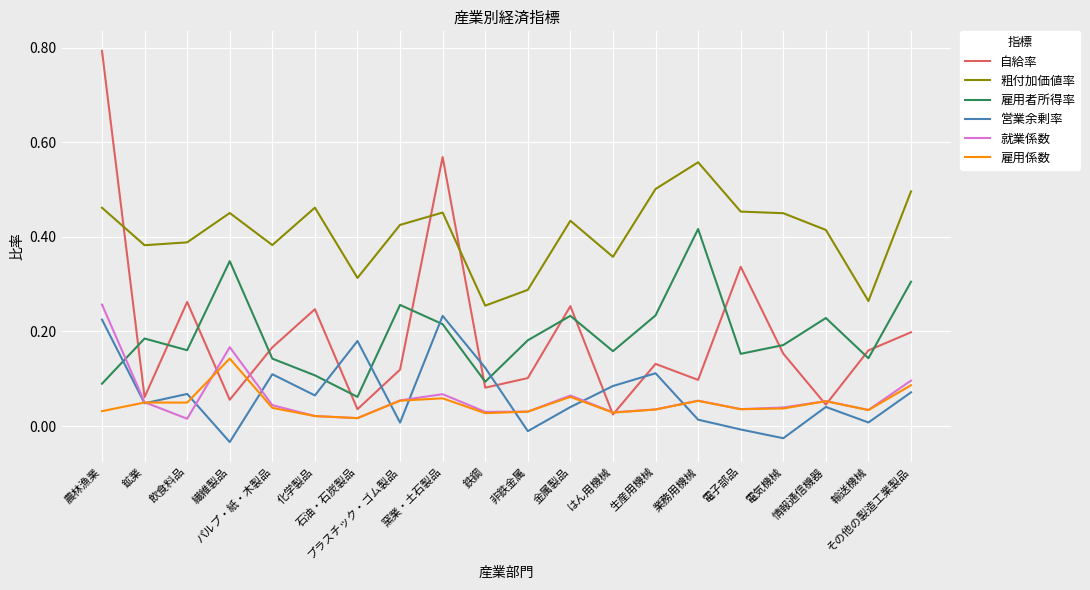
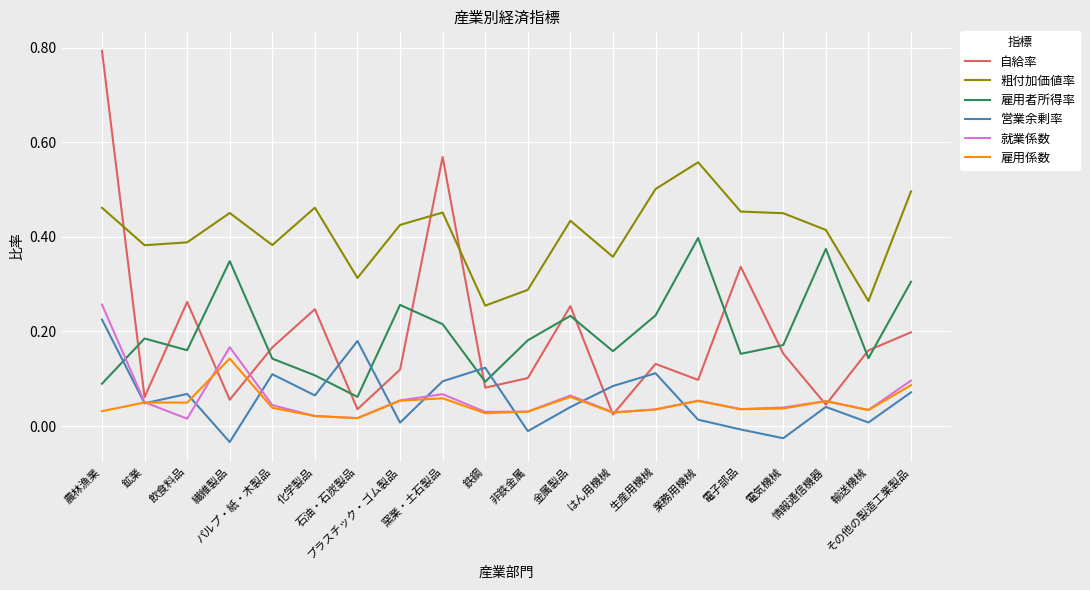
  {
    "自給率": {
      "農林漁業": 0.79,
      "鉱業": 0.06,
      "飲食料品": 0.26,
      "繊維製品": 0.06,
      "パルプ・紙・木製品": 0.17,
      "化学製品": 0.25,
      "石油・石炭製品": 0.04,
      "プラスチック・ゴム製品": 0.12,
      "窯業・土石製品": 0.57,
      "鉄鋼": 0.08,
      "非鉄金属": 0.10,
      "金属製品": 0.25,
      "生産用機械": 0.13,
      "業務用機械": 0.10,
      "電子部品": 0.34,
      "電気機械": 0.15,
      "輸送機械": 0.16,
      "その他の製造工業製品": 0.20
    },
    "粗付加価値率": {
      "農林漁業": 0.46,
      "鉱業": 0.38,
      "飲食料品": 0.39,
      "繊維製品": 0.45,
      "パルプ・紙・木製品": 0.38,
      "化学製品": 0.46,
      "石油・石炭製品": 0.31,
      "プラスチック・ゴム製品": 0.43,
      "窯業・土石製品": 0.45,
      "鉄鋼": 0.25,
      "非鉄金属": 0.29,
      "金属製品": 0.43,
      "はん用機械": 0.36,
      "生産用機械": 0.50,
      "業務用機械": 0.56,
      "電子部品": 0.45,
      "電気機械": 0.45,
      "情報通信機器": 0.41,
      "輸送機械": 0.26,
      "その他の製造工業製品": 0.50
    },
    "雇用者所得率": {
      "農林漁業": 0.09,
      "鉱業": 0.18,
      "飲食料品": 0.16,
      "繊維製品": 0.35,
      "パルプ・紙・木製品": 0.14,
      "化学製品": 0.11,
      "石油・石炭製品": 0.06,
      "プラスチック・ゴム製品": 0.26,
      "窯業・土石製品": 0.22,
      "鉄鋼": 0.09,
      "非鉄金属": 0.18,
      "金属製品": 0.23,
      "はん用機械": 0.16,
      "生産用機械": 0.23,
-     "業務用機械": 0.42,
+     "業務用機械": 0.40,
      "電子部品": 0.15,
      "電気機械": 0.17,
-     "情報通信機器": 0.23,
+     "情報通信機器": 0.37,
      "輸送機械": 0.14,
      "その他の製造工業製品": 0.31
    },
    "営業余剰率": {
      "農林漁業": 0.22,
      "飲食料品": 0.07,
      "繊維製品": -0.03,
      "パルプ・紙・木製品": 0.11,
      "化学製品": 0.06,
      "石油・石炭製品": 0.18,
      "プラスチック・ゴム製品": 0.01,
-     "窯業・土石製品": 0.23,
+     "窯業・土石製品": 0.09,
      "鉄鋼": 0.12,
      "非鉄金属": -0.01,
      "金属製品": 0.04,
      "はん用機械": 0.08,
      "生産用機械": 0.11,
      "業務用機械": 0.01,
      "電子部品": -0.01,
      "電気機械": -0.03,
      "輸送機械": 0.01,
      "その他の製造工業製品": 0.07
    },
    "就業係数": {
      "農林漁業": 0.26,
      "飲食料品": 0.02,
      "繊維製品": 0.17,
      "パルプ・紙・木製品": 0.04,
      "窯業・土石製品": 0.07,
      "その他の製造工業製品": 0.10
    },
    "雇用係数": {
      "農林漁業": 0.03,
      "飲食料品": 0.05,
      "繊維製品": 0.14,
      "パルプ・紙・木製品": 0.04,
      "窯業・土石製品": 0.06,
      "その他の製造工業製品": 0.09
    }
  }
